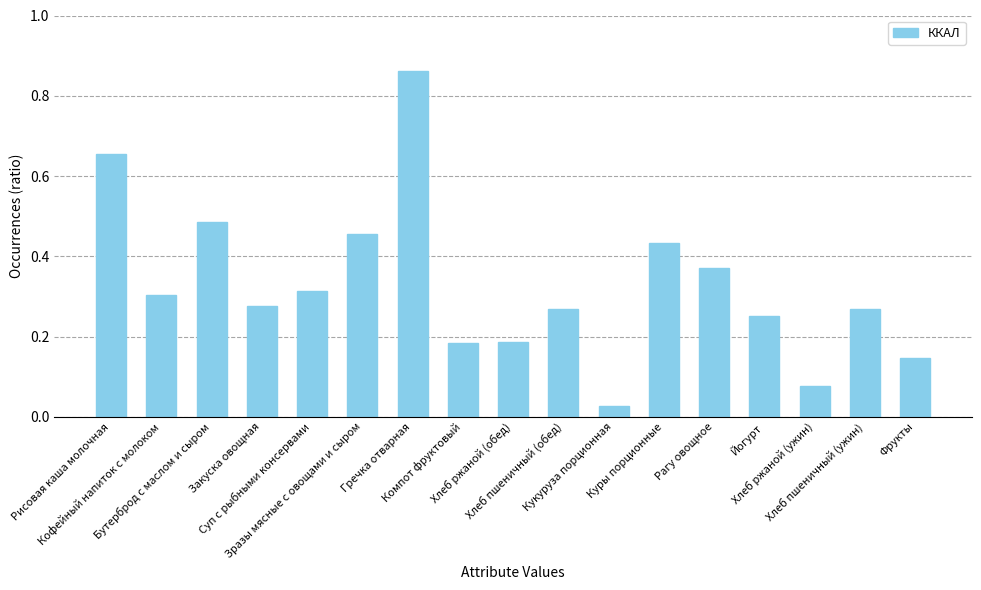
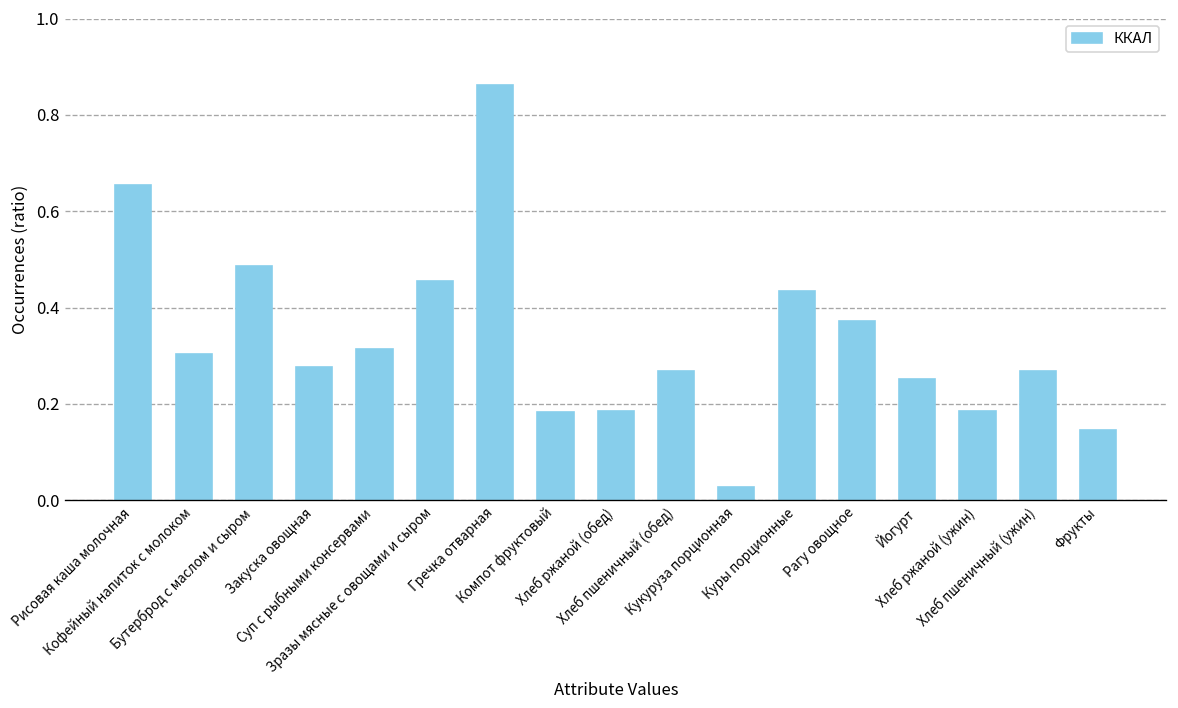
  {
    "Рисовая каша молочная": 0.65,
    "Кофейный напиток с молоком": 0.30,
    "Бутерброд с маслом и сыром": 0.49,
    "Закуска овощная": 0.28,
    "Суп с рыбными консервами": 0.31,
    "Зразы мясные с овощами и сыром": 0.45,
    "Гречка отварная": 0.86,
    "Компот фруктовый": 0.18,
    "Хлеб ржаной (обед)": 0.19,
    "Хлеб пшеничный (обед)": 0.27,
    "Кукуруза порционная": 0.03,
    "Куры порционные": 0.43,
    "Рагу овощное": 0.37,
    "Йогурт": 0.25,
-   "Хлеб ржаной (ужин)": 0.08,
+   "Хлеб ржаной (ужин)": 0.19,
    "Хлеб пшеничный (ужин)": 0.27,
    "Фрукты": 0.15
  }
